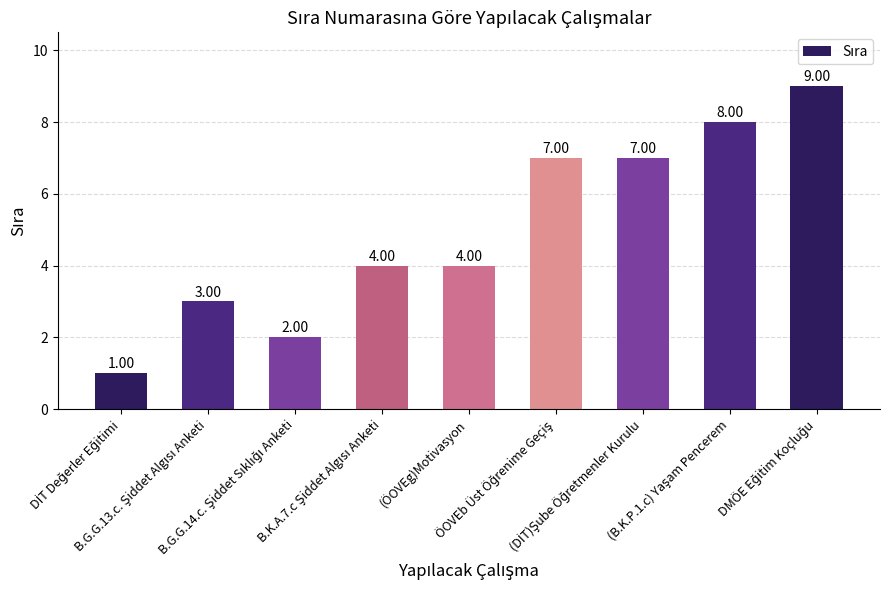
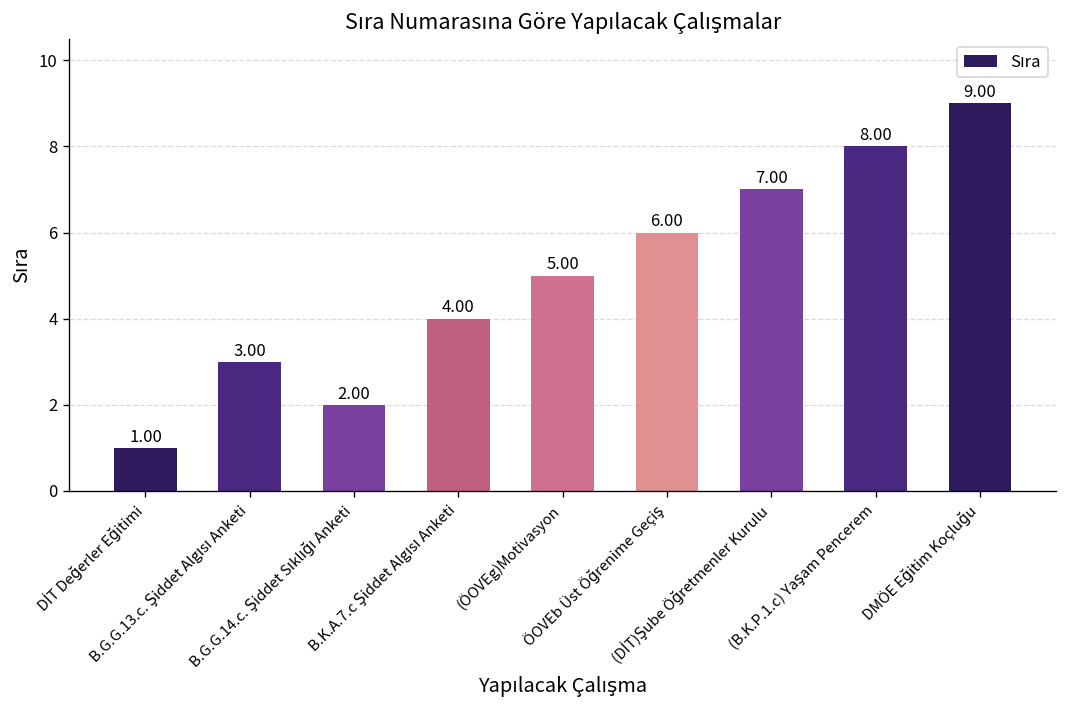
  {
    "DİT Değerler Eğitimi": 1.00,
    "B.G.G.13.c. Şiddet Algısı Anketi": 3.00,
    "B.G.G.14.c. Şiddet Sıklığı Anketi": 2.00,
    "B.K.A.7.c Şiddet Algısı Anketi": 4.00,
-   "(ÖOVEg)Motivasyon": 4.00,
-   "ÖOVEb Üst Öğrenime Geçiş": 7.00,
+   "(ÖOVEg)Motivasyon": 5.00,
+   "ÖOVEb Üst Öğrenime Geçiş": 6.00,
    "(DİT)Şube Öğretmenler Kurulu": 7.00,
    "(B.K.P.1.c) Yaşam Pencerem": 8.00,
    "DMÖE Eğitim Koçluğu": 9.00
  }
